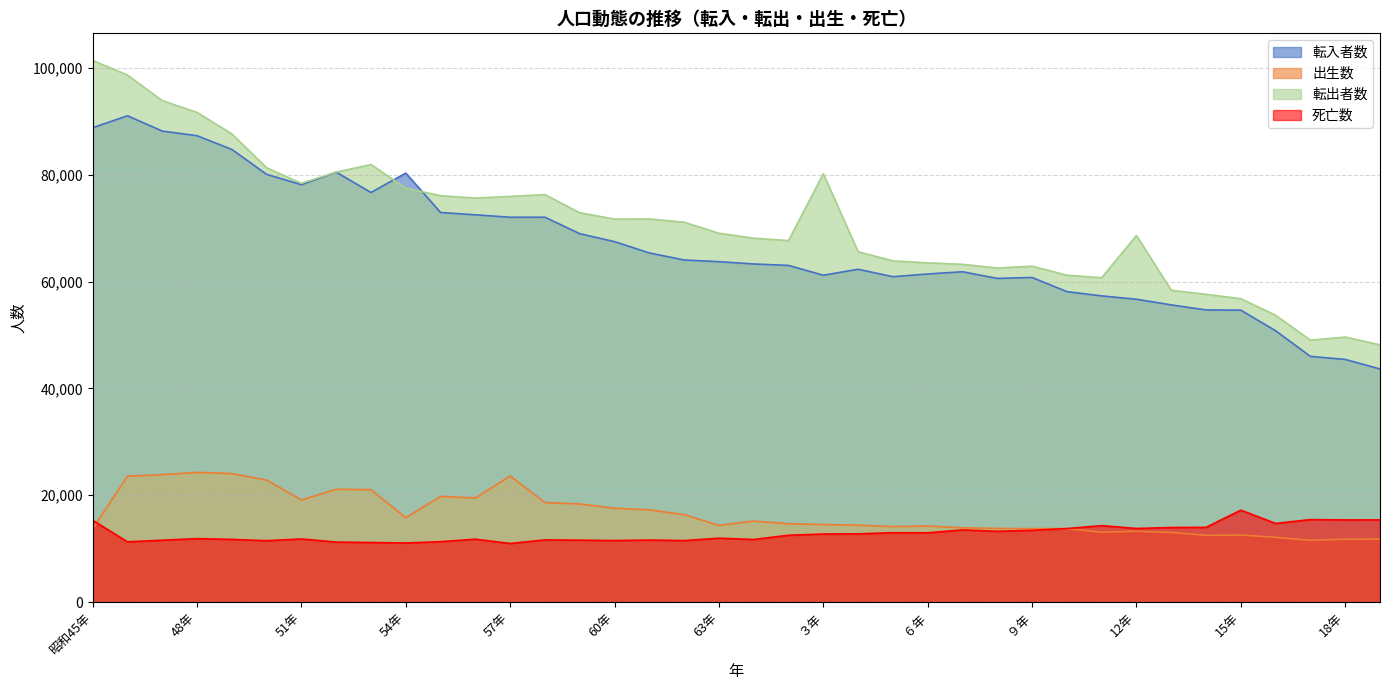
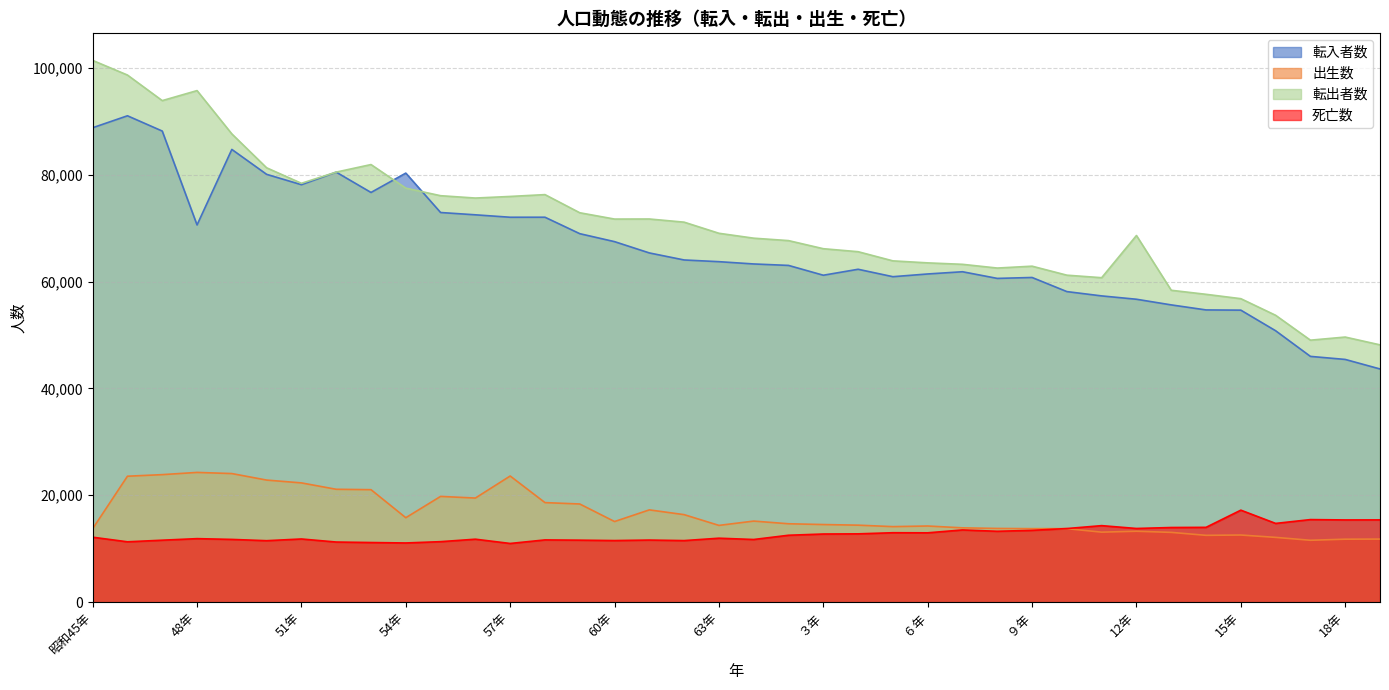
  {
    "転入者数": {
      "昭和45年": "89,000",
-     "48年": "87,000",
+     "48年": "71,000",
      "54年": "80,000",
      "57年": "72,000",
      "60年": "67,000",
      "63年": "64,000",
      "３年": "61,000",
      "６年": "61,000",
      "９年": "61,000",
      "12年": "57,000",
      "15年": "55,000",
      "18年": "45,000"
    },
    "出生数": {
      "昭和45年": "14,000",
      "48年": "24,000",
-     "51年": "19,000",
+     "51年": "22,000",
      "54年": "16,000",
      "57年": "24,000",
-     "60年": "18,000",
+     "60年": "15,000",
      "63年": "14,000",
      "３年": "15,000",
      "６年": "14,000",
      "12年": "13,000",
      "15年": "13,000",
      "18年": "12,000"
    },
    "転出者数": {
      "昭和45年": "101,000",
-     "48年": "92,000",
+     "48年": "96,000",
      "54年": "78,000",
      "57年": "76,000",
      "60年": "72,000",
      "63年": "69,000",
-     "３年": "80,000",
+     "３年": "66,000",
      "６年": "64,000",
      "９年": "63,000",
      "12年": "69,000",
      "15年": "57,000",
      "18年": "50,000"
    },
    "死亡数": {
-     "昭和45年": "15,000",
+     "昭和45年": "12,000",
      "48年": "12,000",
      "51年": "12,000",
      "54年": "11,000",
      "57年": "11,000",
      "60年": "12,000",
      "63年": "12,000",
      "３年": "13,000",
      "６年": "13,000",
      "12年": "14,000",
      "15年": "17,000",
      "18年": "15,000"
    }
  }
